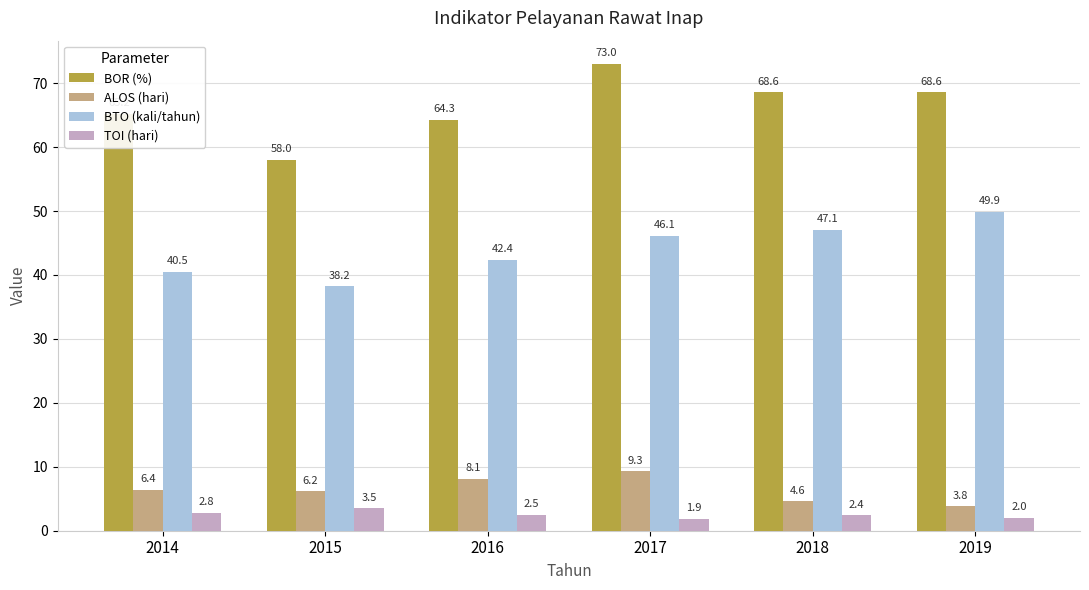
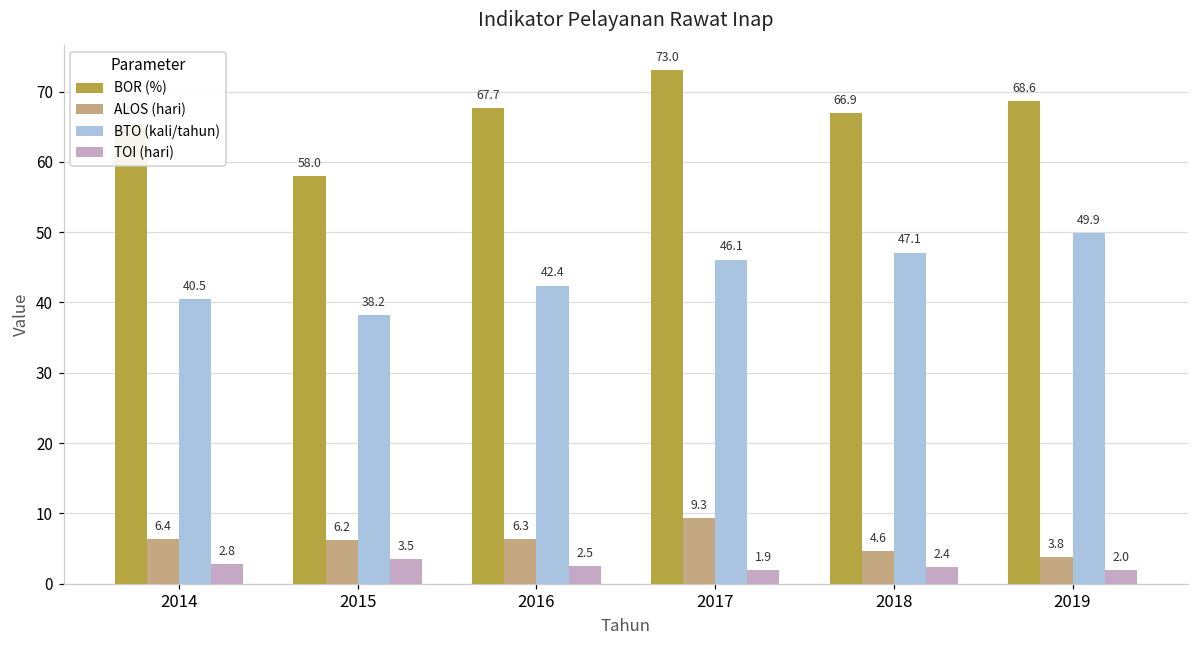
  {
    "BOR (%)": {
      "2015": 58.0,
-     "2016": 64.3,
+     "2016": 67.7,
      "2017": 73.0,
-     "2018": 68.6,
+     "2018": 66.9,
      "2019": 68.6
    },
    "ALOS (hari)": {
      "2014": 6.4,
      "2015": 6.2,
-     "2016": 8.1,
+     "2016": 6.3,
      "2017": 9.3,
      "2018": 4.6,
      "2019": 3.8
    }
  }
